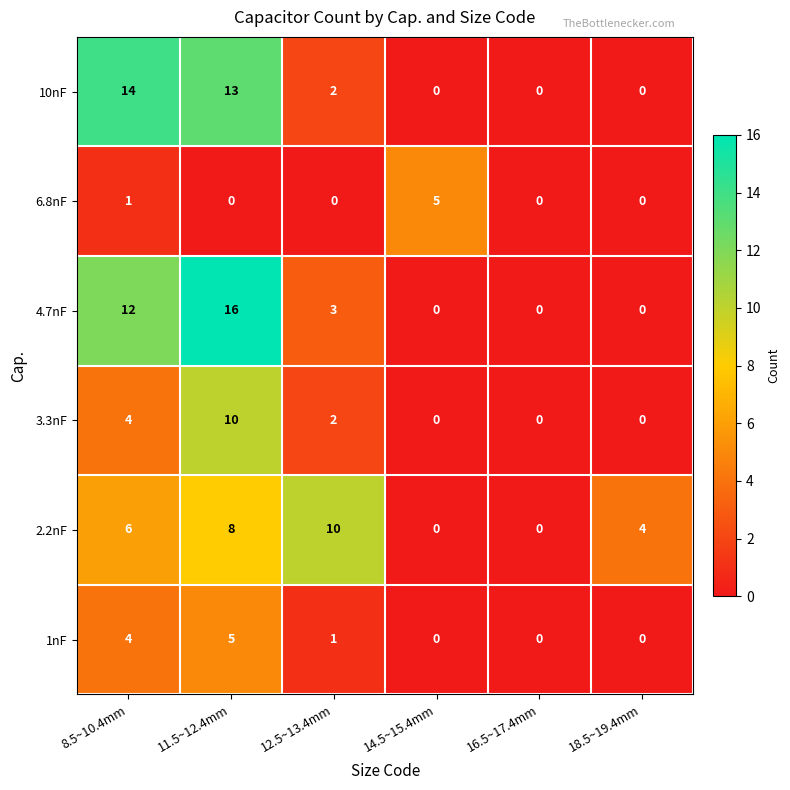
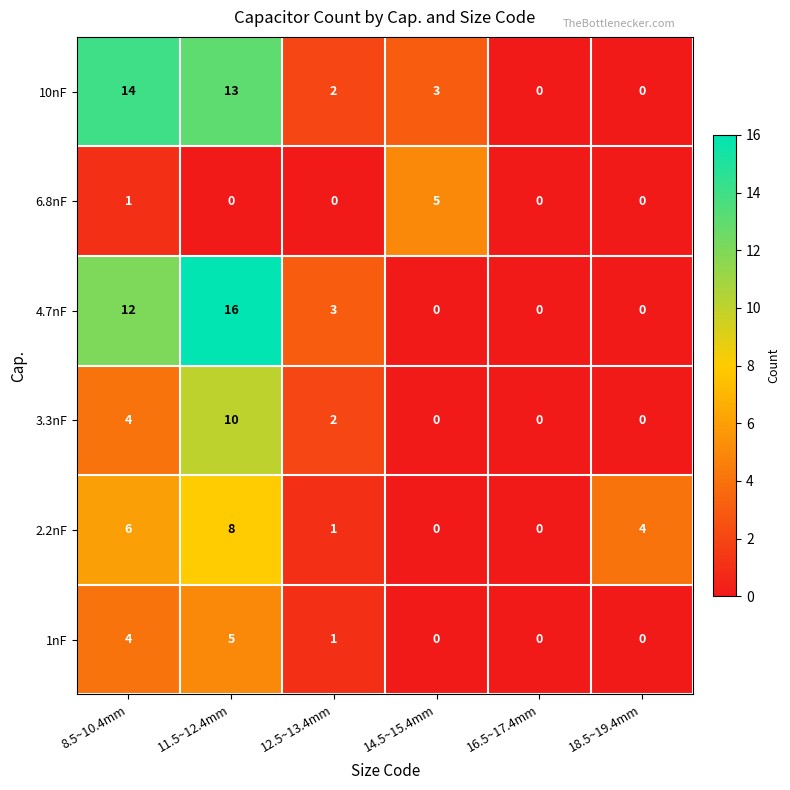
  {
    "10nF": {
      "8.5~10.4mm": 14,
      "11.5~12.4mm": 13,
      "12.5~13.4mm": 2,
-     "14.5~15.4mm": 0,
+     "14.5~15.4mm": 3,
      "16.5~17.4mm": 0,
      "18.5~19.4mm": 0
    },
    "6.8nF": {
      "8.5~10.4mm": 1,
      "11.5~12.4mm": 0,
      "12.5~13.4mm": 0,
      "14.5~15.4mm": 5,
      "16.5~17.4mm": 0,
      "18.5~19.4mm": 0
    },
    "4.7nF": {
      "8.5~10.4mm": 12,
      "11.5~12.4mm": 16,
      "12.5~13.4mm": 3,
      "14.5~15.4mm": 0,
      "16.5~17.4mm": 0,
      "18.5~19.4mm": 0
    },
    "3.3nF": {
      "8.5~10.4mm": 4,
      "11.5~12.4mm": 10,
      "12.5~13.4mm": 2,
      "14.5~15.4mm": 0,
      "16.5~17.4mm": 0,
      "18.5~19.4mm": 0
    },
    "2.2nF": {
      "8.5~10.4mm": 6,
      "11.5~12.4mm": 8,
-     "12.5~13.4mm": 10,
+     "12.5~13.4mm": 1,
      "14.5~15.4mm": 0,
      "16.5~17.4mm": 0,
      "18.5~19.4mm": 4
    },
    "1nF": {
      "8.5~10.4mm": 4,
      "11.5~12.4mm": 5,
      "12.5~13.4mm": 1,
      "14.5~15.4mm": 0,
      "16.5~17.4mm": 0,
      "18.5~19.4mm": 0
    }
  }
